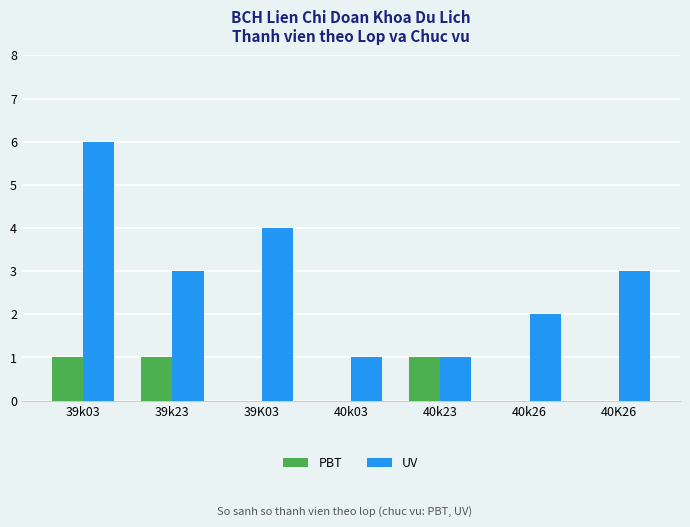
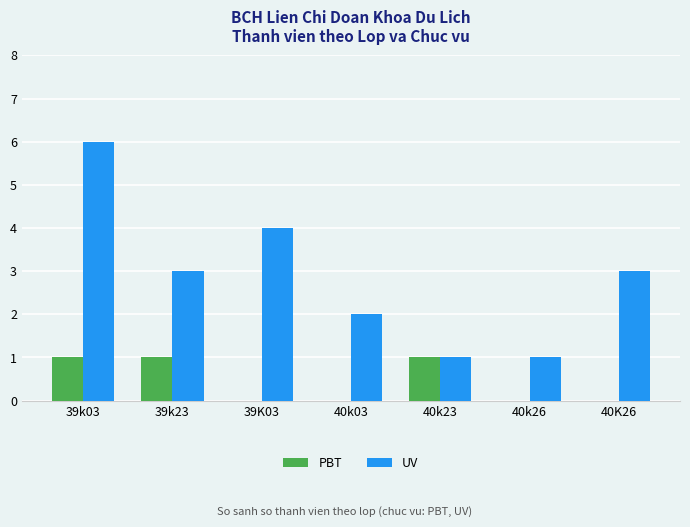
  {
    "PBT": {
      "39k03": 1,
      "39k23": 1,
      "39K03": 0,
      "40k03": 0,
      "40k23": 1,
      "40k26": 0,
      "40K26": 0
    },
    "UV": {
      "39k03": 6,
      "39k23": 3,
      "39K03": 4,
-     "40k03": 1,
+     "40k03": 2,
      "40k23": 1,
-     "40k26": 2,
+     "40k26": 1,
      "40K26": 3
    }
  }
